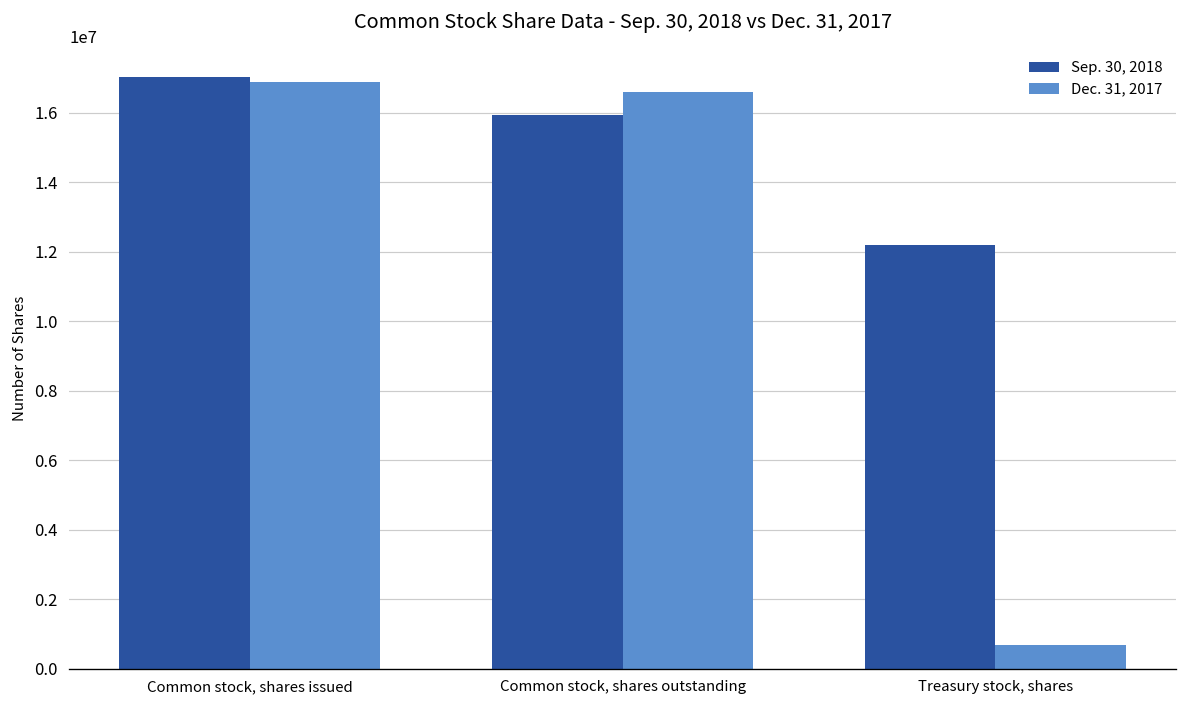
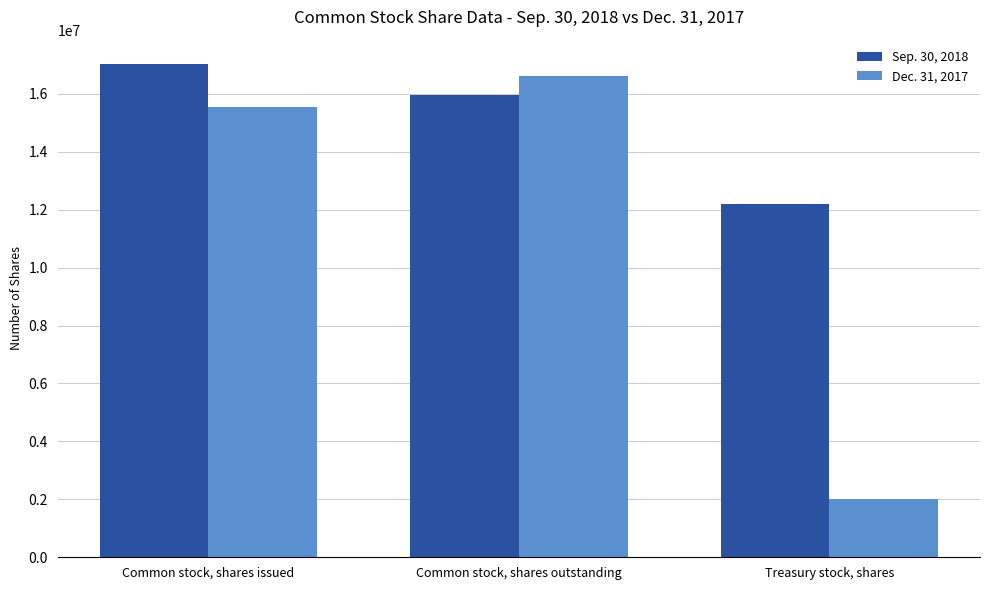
  {
    "Sep. 30, 2018": {
      "Common stock, shares issued": 17000000,
      "Common stock, shares outstanding": 15900000,
      "Treasury stock, shares": 12200000
    },
    "Dec. 31, 2017": {
-     "Common stock, shares issued": 16900000,
+     "Common stock, shares issued": 15600000,
      "Common stock, shares outstanding": 16600000,
-     "Treasury stock, shares": 700000
+     "Treasury stock, shares": 2000000
    }
  }
